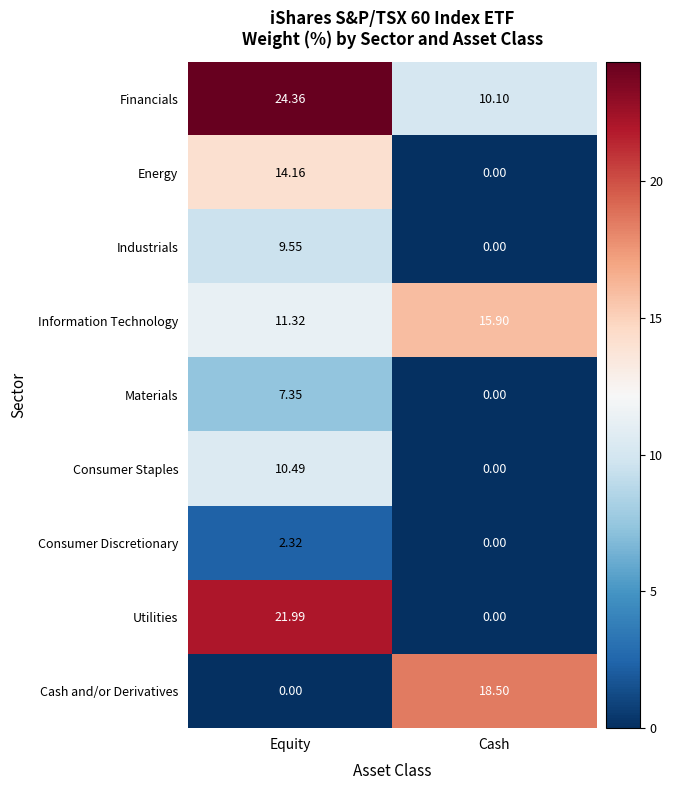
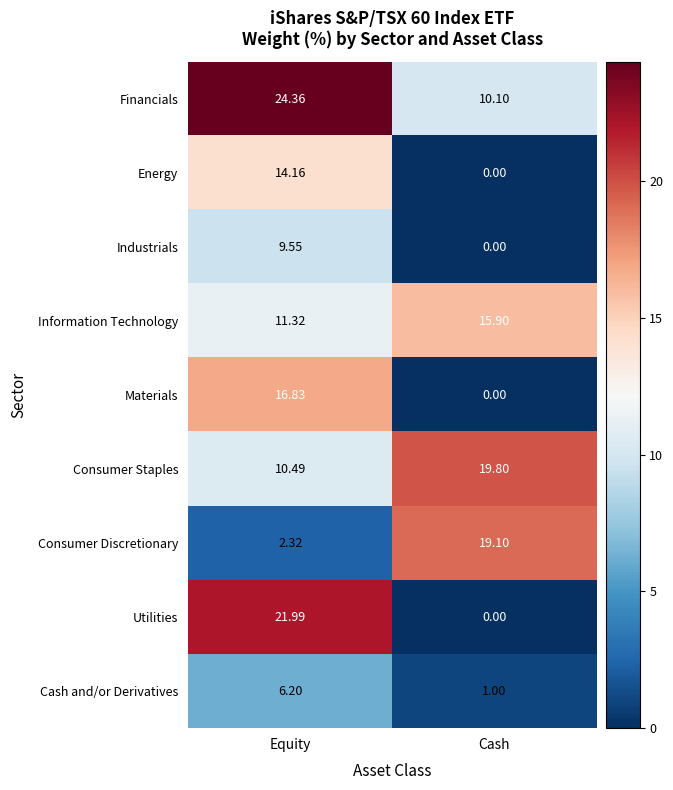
  {
    "Financials": {
      "Equity": 24.36,
      "Cash": 10.10
    },
    "Energy": {
      "Equity": 14.16,
      "Cash": 0.00
    },
    "Industrials": {
      "Equity": 9.55,
      "Cash": 0.00
    },
    "Information Technology": {
      "Equity": 11.32,
      "Cash": 15.90
    },
    "Materials": {
-     "Equity": 7.35,
+     "Equity": 16.83,
      "Cash": 0.00
    },
    "Consumer Staples": {
      "Equity": 10.49,
-     "Cash": 0.00
+     "Cash": 19.80
    },
    "Consumer Discretionary": {
      "Equity": 2.32,
-     "Cash": 0.00
+     "Cash": 19.10
    },
    "Utilities": {
      "Equity": 21.99,
      "Cash": 0.00
    },
    "Cash and/or Derivatives": {
-     "Equity": 0.00,
-     "Cash": 18.50
+     "Equity": 6.20,
+     "Cash": 1.00
    }
  }
